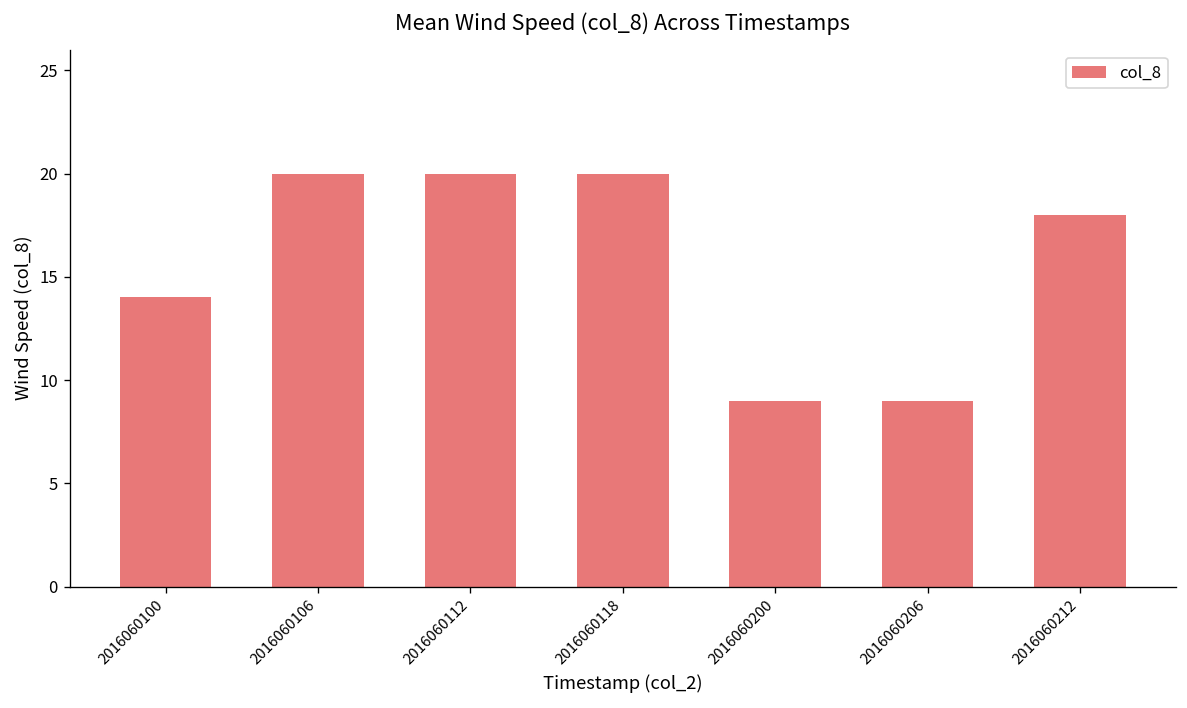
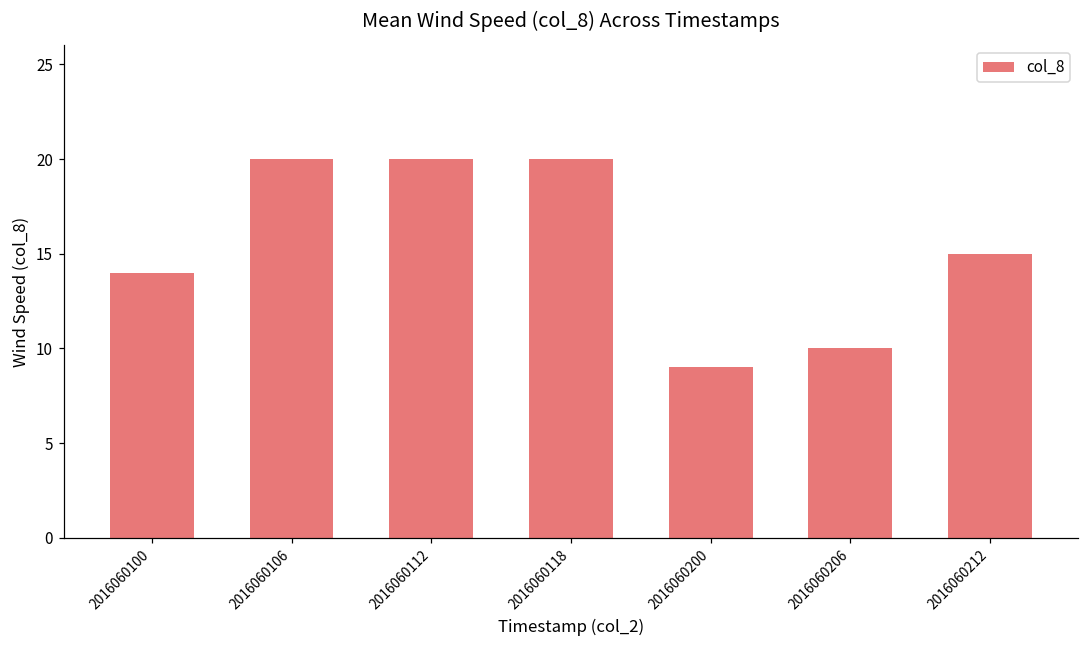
  {
    "2016060100": 14,
    "2016060106": 20,
    "2016060112": 20,
    "2016060118": 20,
    "2016060200": 9,
-   "2016060206": 9,
-   "2016060212": 18
+   "2016060206": 10,
+   "2016060212": 15
  }
